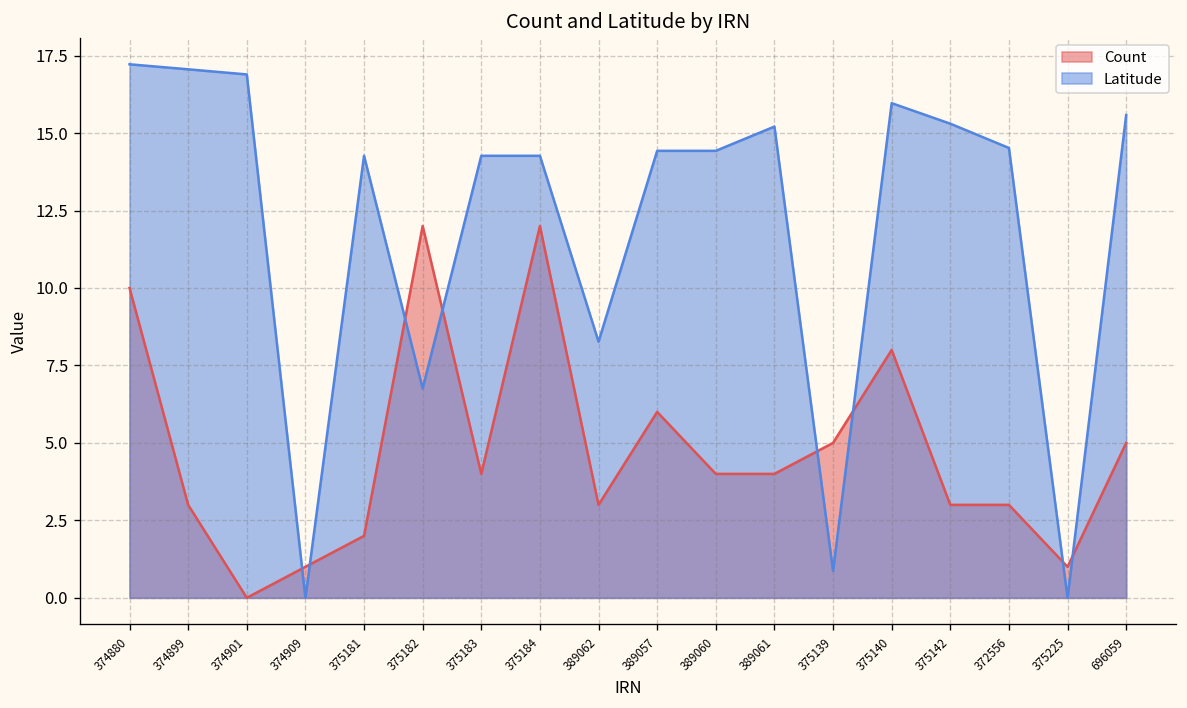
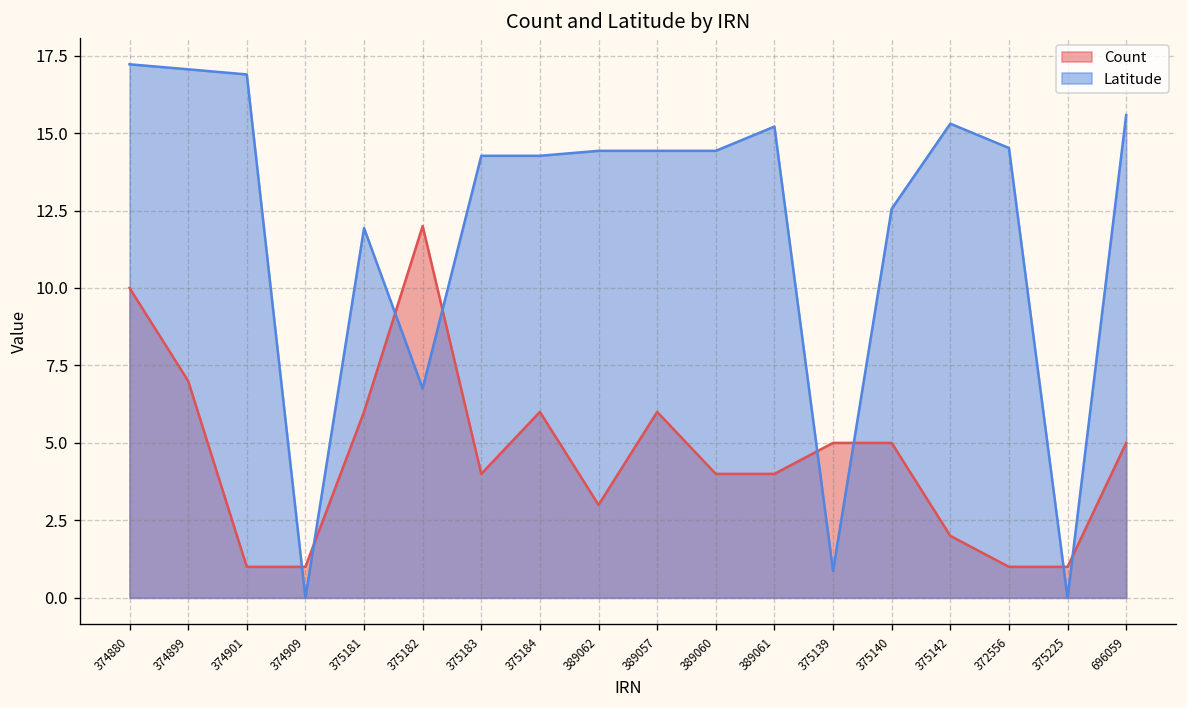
  {
    "Count": {
      "374880": 10,
-     "374899": 3,
-     "374901": 0,
+     "374899": 7,
+     "374901": 1,
      "374909": 1,
-     "375181": 2,
+     "375181": 6,
      "375182": 12,
      "375183": 4,
-     "375184": 12,
+     "375184": 6,
      "389062": 3,
      "389057": 6,
      "389060": 4,
      "389061": 4,
      "375139": 5,
-     "375140": 8,
-     "375142": 3,
-     "372556": 3,
+     "375140": 5,
+     "375142": 2,
+     "372556": 1,
      "375225": 1,
      "696059": 5
    },
    "Latitude": {
      "374880": 17.2,
      "374899": 17.1,
      "374901": 16.9,
      "374909": 0.0,
-     "375181": 14.3,
+     "375181": 11.9,
      "375182": 6.8,
      "375183": 14.3,
      "375184": 14.3,
-     "389062": 8.3,
+     "389062": 14.4,
      "389057": 14.4,
      "389060": 14.4,
      "389061": 15.2,
      "375139": 0.9,
-     "375140": 16.0,
+     "375140": 12.6,
      "375142": 15.3,
      "372556": 14.5,
      "375225": 0.0,
      "696059": 15.6
    }
  }
